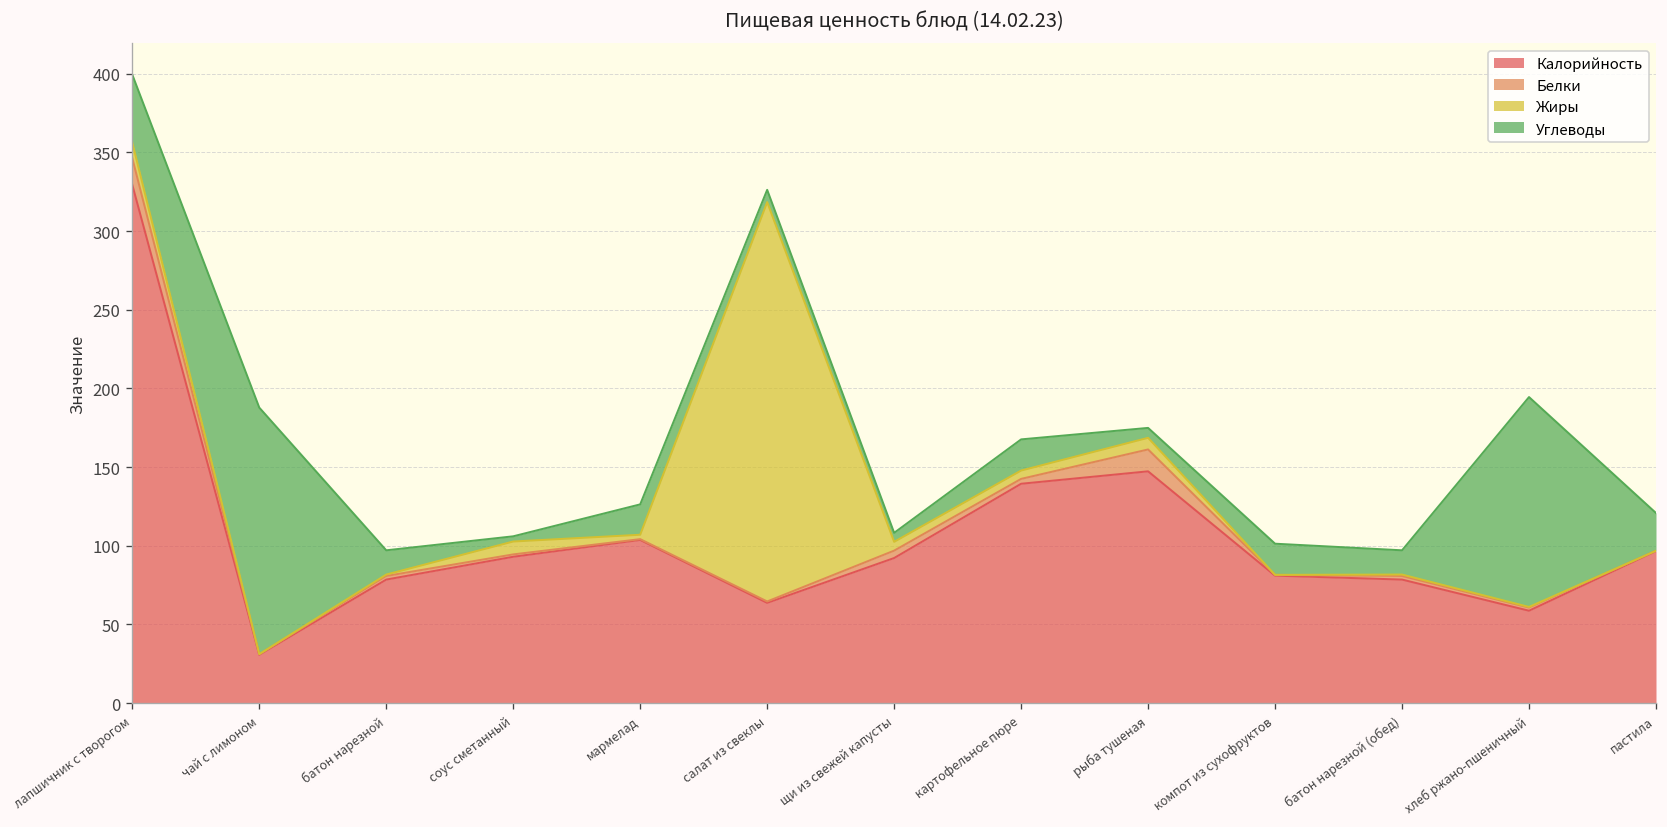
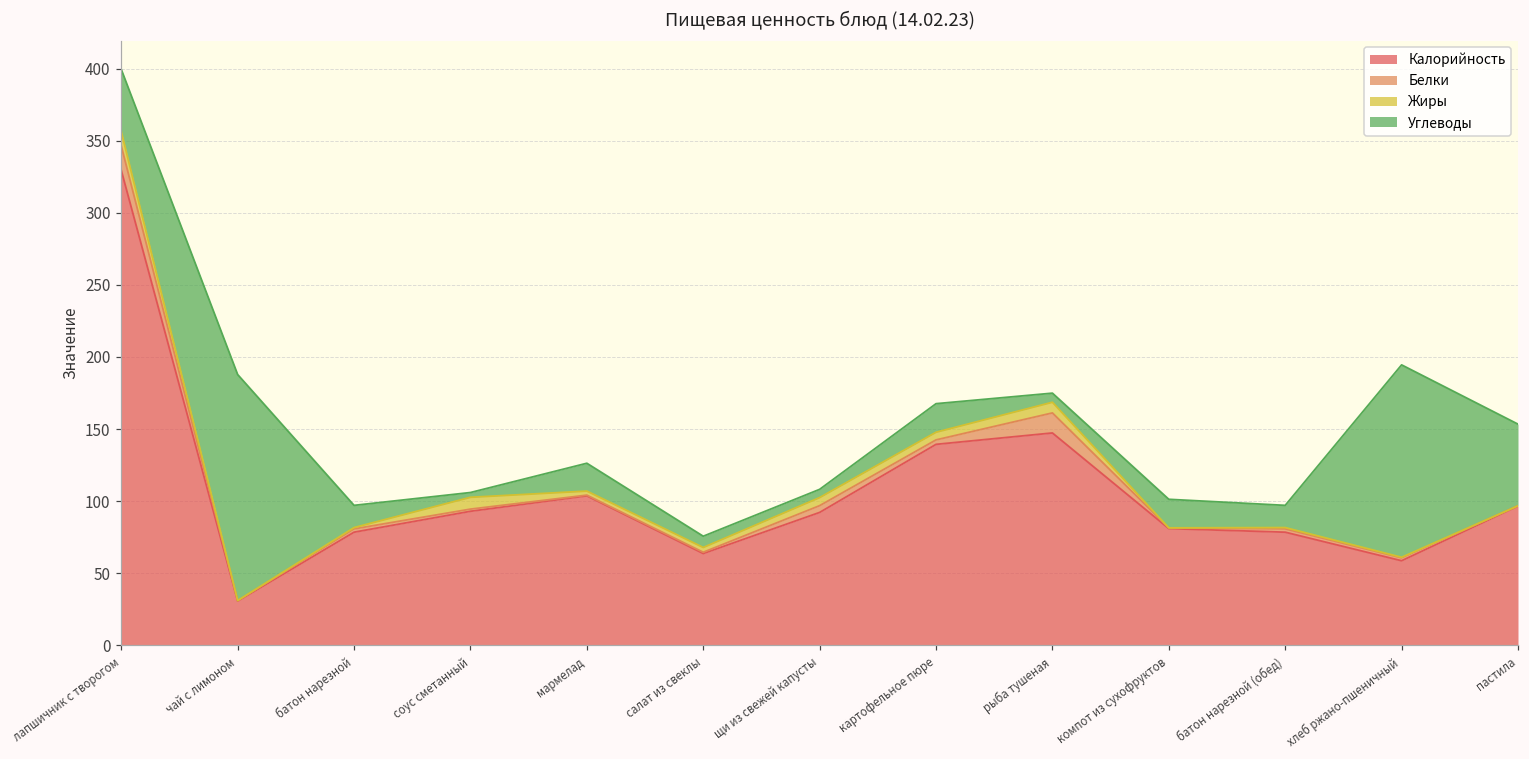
  {
    "Жиры": {
      "лапшичник с творогом": 10,
      "соус сметанный": 8,
      "мармелад": 3,
-     "салат из свеклы": 254,
+     "салат из свеклы": 3,
      "щи из свежей капусты": 6,
      "картофельное пюре": 5,
      "рыба тушеная": 7
    },
    "Углеводы": {
      "лапшичник с творогом": 43,
      "чай с лимоном": 157,
      "батон нарезной": 15,
      "соус сметанный": 3,
      "мармелад": 19,
      "салат из свеклы": 8,
      "щи из свежей капусты": 6,
      "картофельное пюре": 20,
      "рыба тушеная": 6,
      "компот из сухофруктов": 20,
      "батон нарезной (обед)": 15,
      "хлеб ржано-пшеничный": 133,
-     "пастила": 24
+     "пастила": 57
    }
  }
